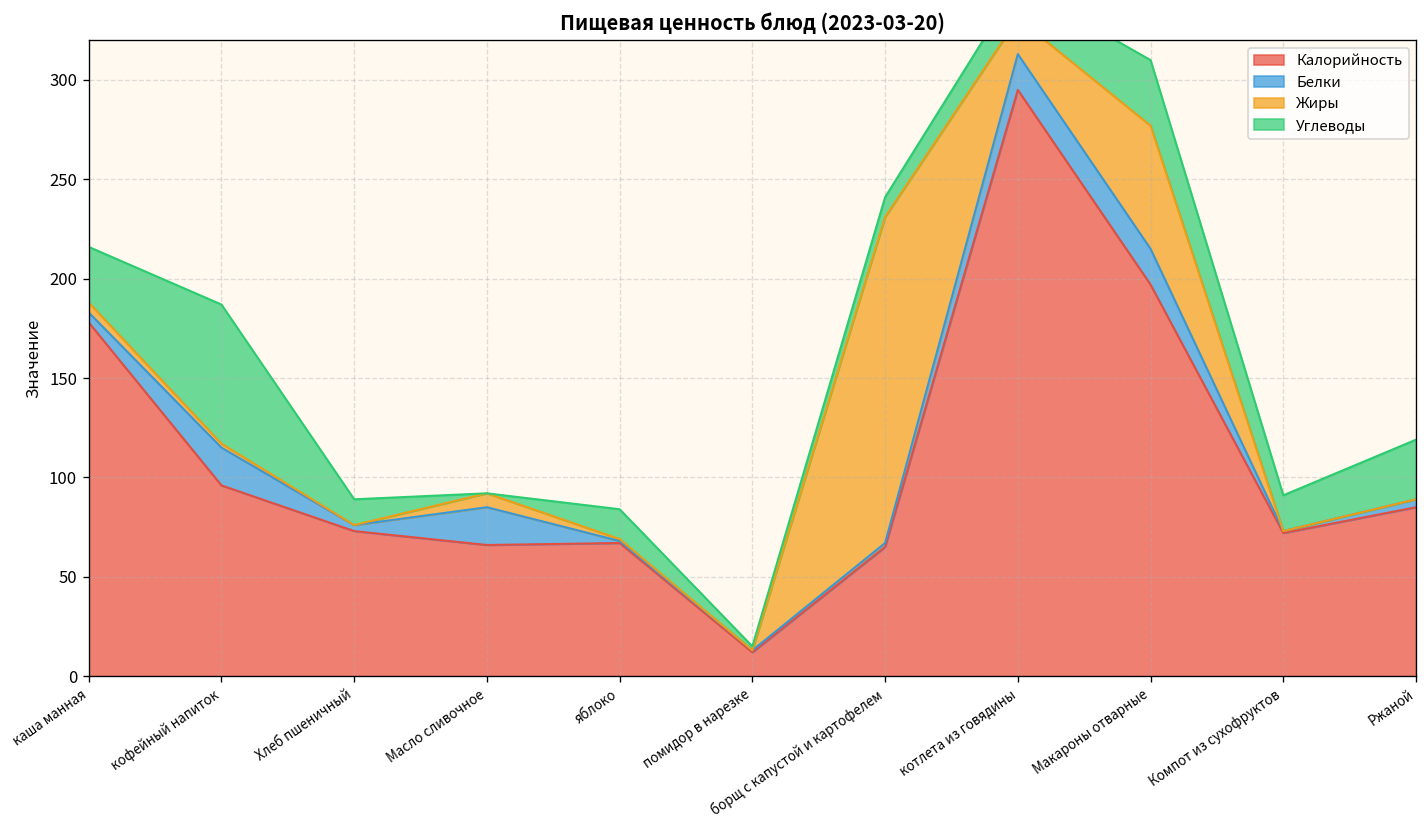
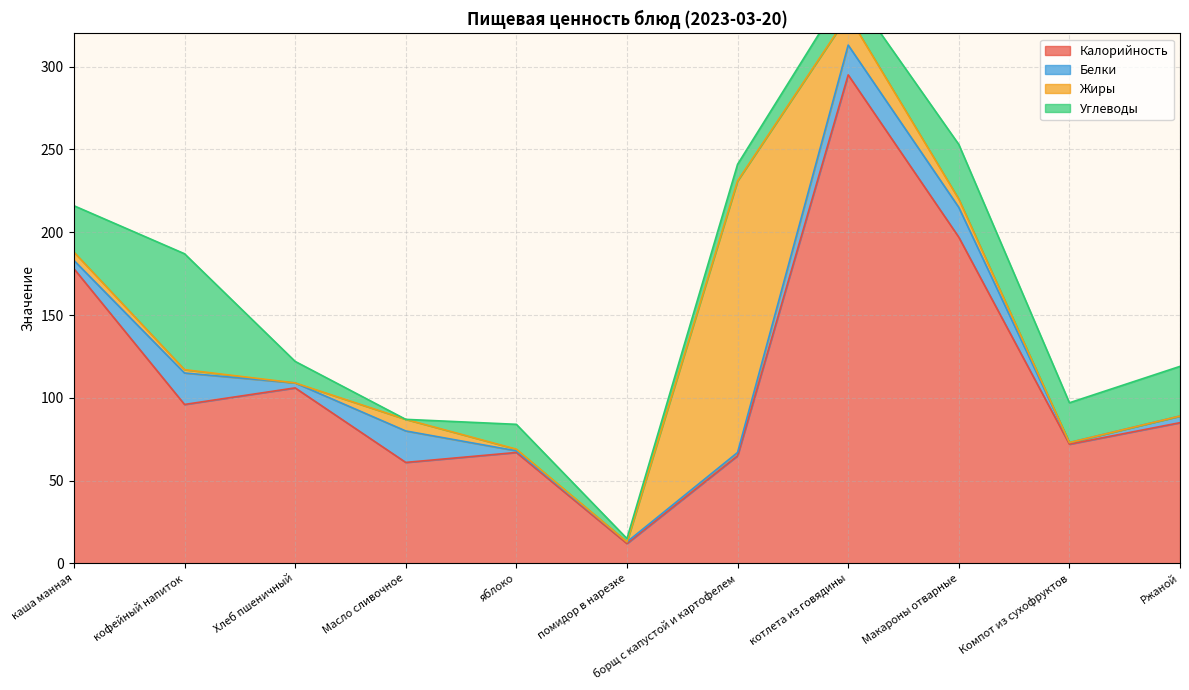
  {
    "Калорийность": {
      "каша манная": 178,
      "кофейный напиток": 96,
-     "Хлеб пшеничный": 73,
-     "Масло сливочное": 66,
+     "Хлеб пшеничный": 106,
+     "Масло сливочное": 61,
      "борщ с капустой и картофелем": 65,
      "котлета из говядины": 295,
      "Макароны отварные": 197,
      "Ржаной": 85
    },
    "Белки": {
      "каша манная": 5,
      "кофейный напиток": 19,
      "Масло сливочное": 19,
      "борщ с капустой и картофелем": 2,
      "котлета из говядины": 18,
      "Макароны отварные": 18
    },
    "Жиры": {
      "каша манная": 5,
      "кофейный напиток": 2,
      "борщ с капустой и картофелем": 164,
-     "Макароны отварные": 62
+     "Макароны отварные": 5
    },
    "Углеводы": {
      "каша манная": 28,
      "кофейный напиток": 70,
      "Хлеб пшеничный": 13,
      "яблоко": 15,
      "помидор в нарезке": 2,
      "борщ с капустой и картофелем": 10,
      "Макароны отварные": 33,
-     "Компот из сухофруктов": 18,
+     "Компот из сухофруктов": 24,
      "Ржаной": 30
    }
  }
